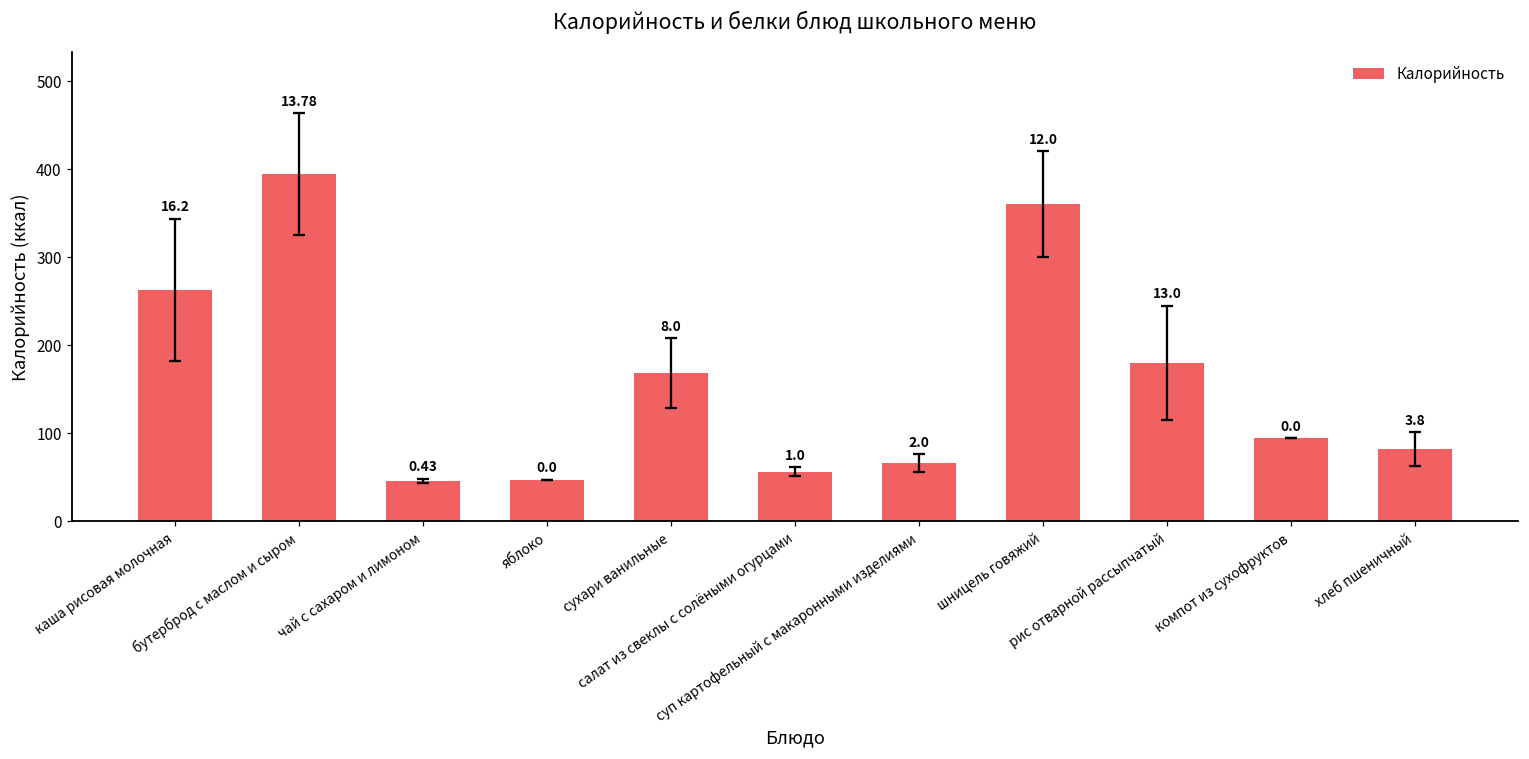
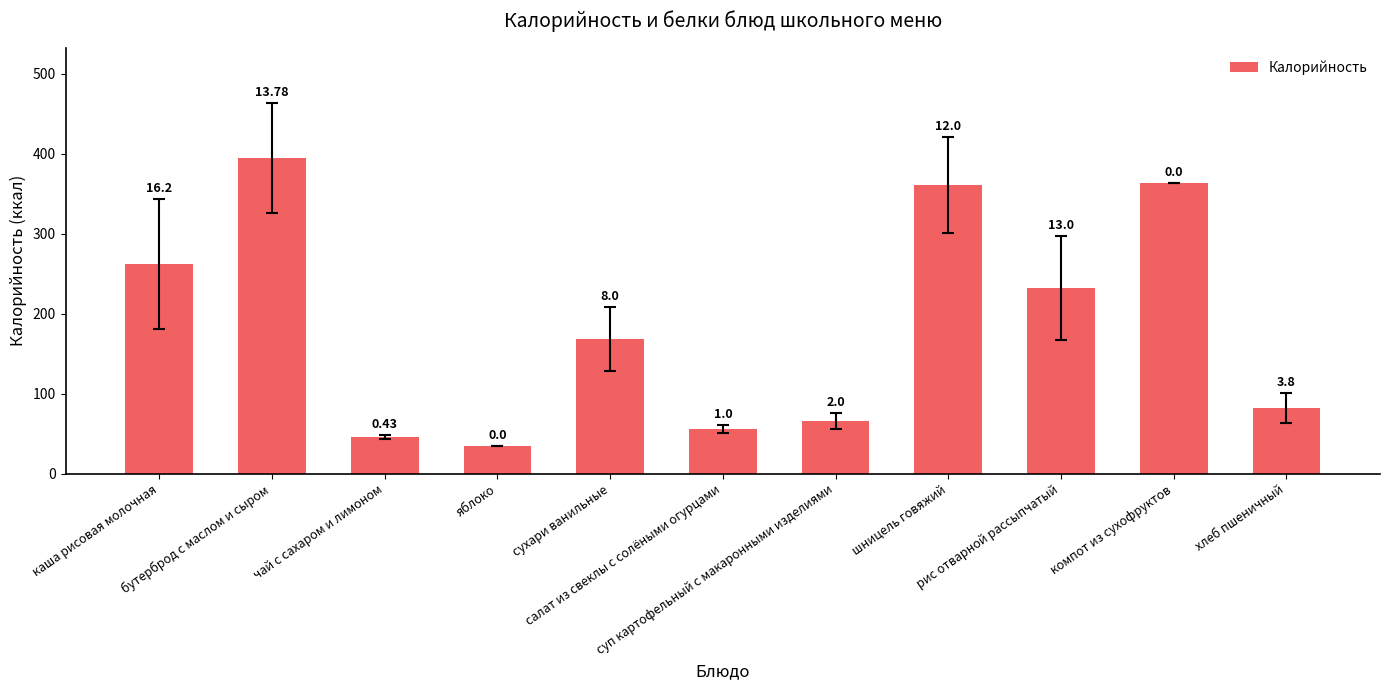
  {
    "Калорийность": {
      "каша рисовая молочная": 260,
      "бутерброд с маслом и сыром": 390,
      "чай с сахаром и лимоном": 50,
-     "яблоко": 50,
+     "яблоко": 30,
      "сухари ванильные": 170,
      "салат из свеклы с солёными огурцами": 60,
      "суп картофельный с макаронными изделиями": 70,
      "шницель говяжий": 360,
-     "рис отварной рассыпчатый": 180,
-     "компот из сухофруктов": 90,
+     "рис отварной рассыпчатый": 230,
+     "компот из сухофруктов": 360,
      "хлеб пшеничный": 80
    }
  }
